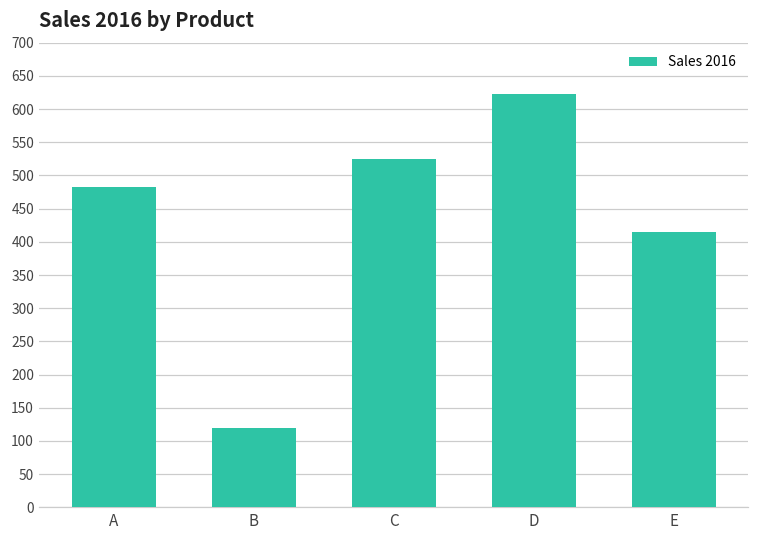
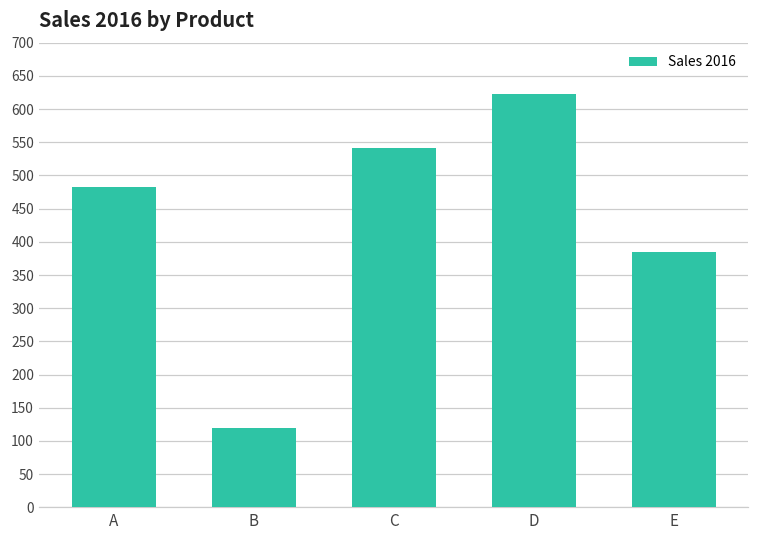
  {
    "A": 480,
    "B": 120,
-   "C": 530,
+   "C": 540,
    "D": 620,
-   "E": 420
+   "E": 380
  }
